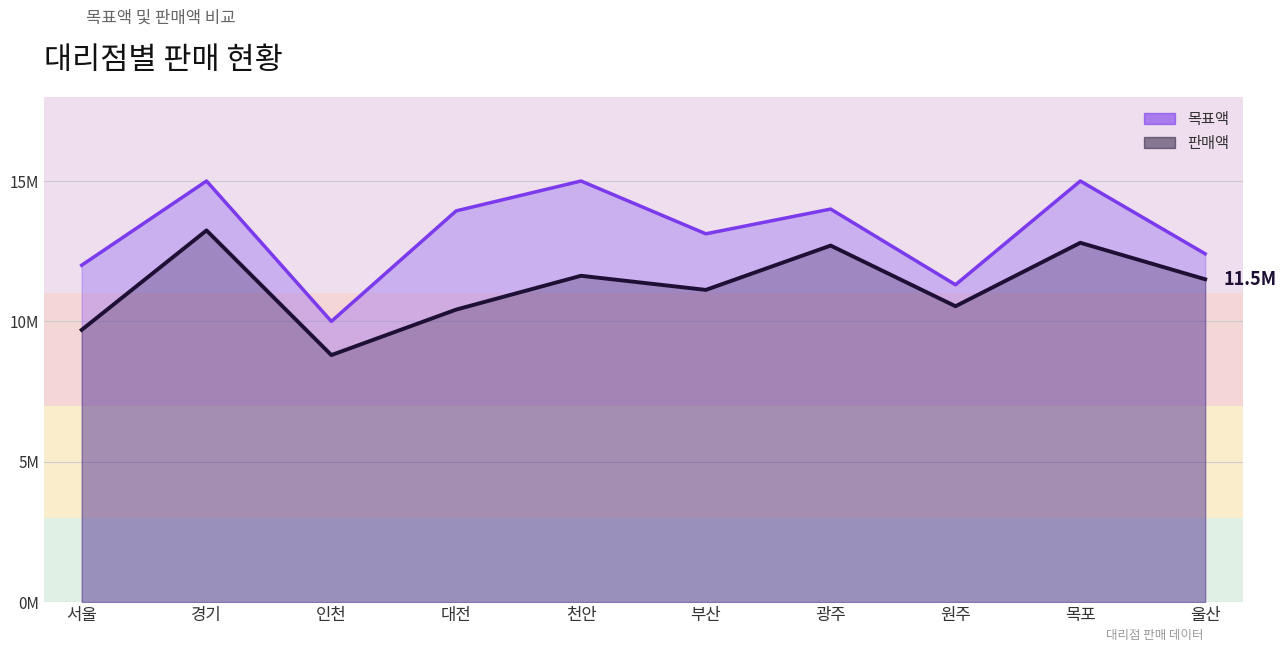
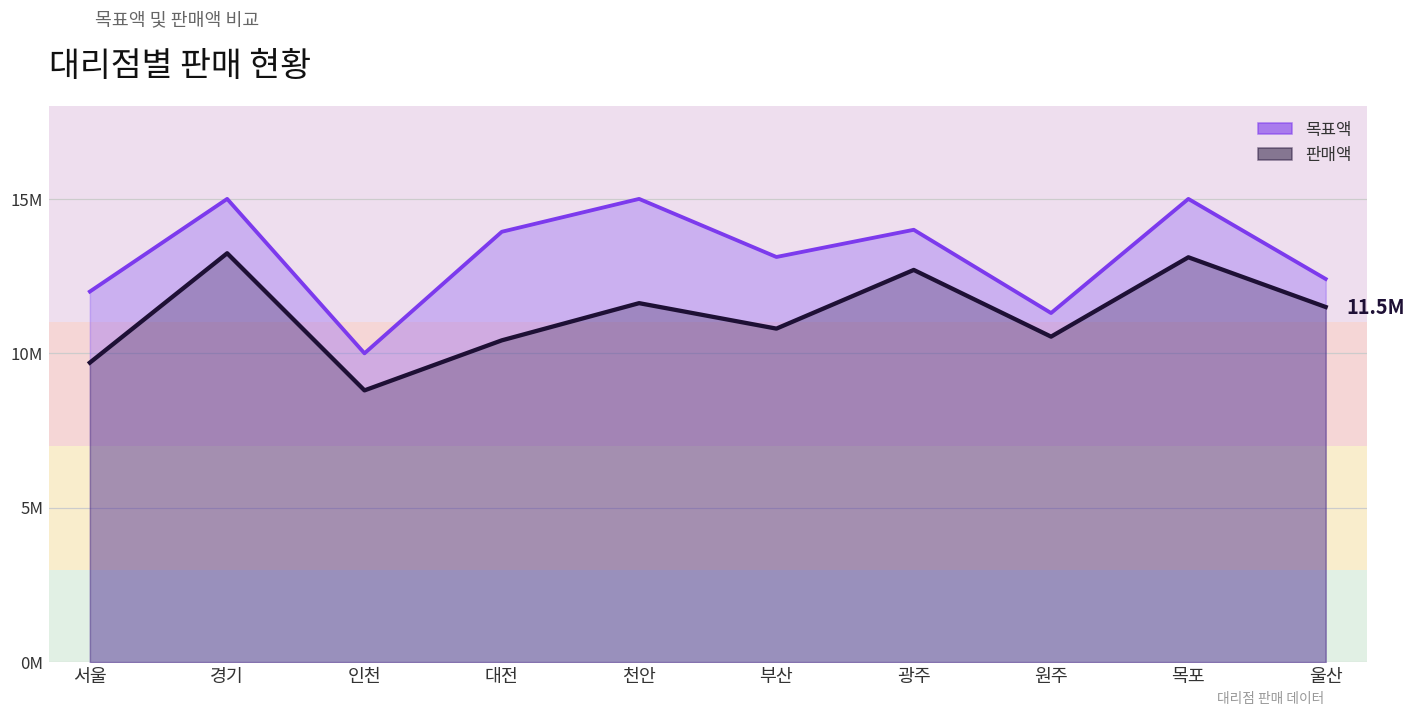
  {
    "목표액": {
      "서울": 12000000,
      "경기": 15000000,
      "인천": 10000000,
      "대전": 13900000,
      "천안": 15000000,
      "부산": 13100000,
      "광주": 14000000,
      "원주": 11300000,
      "목포": 15000000,
      "울산": 12400000
    },
    "판매액": {
      "서울": 9700000,
      "경기": 13200000,
      "인천": 8800000,
      "대전": 10400000,
      "천안": 11600000,
-     "부산": 11100000,
+     "부산": 10800000,
      "광주": 12700000,
      "원주": 10500000,
-     "목포": 12800000
+     "목포": 13100000
    }
  }
